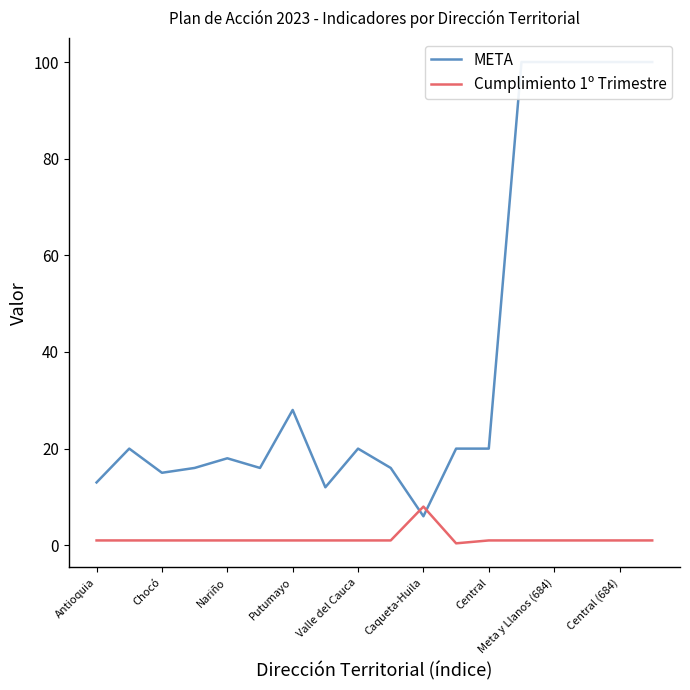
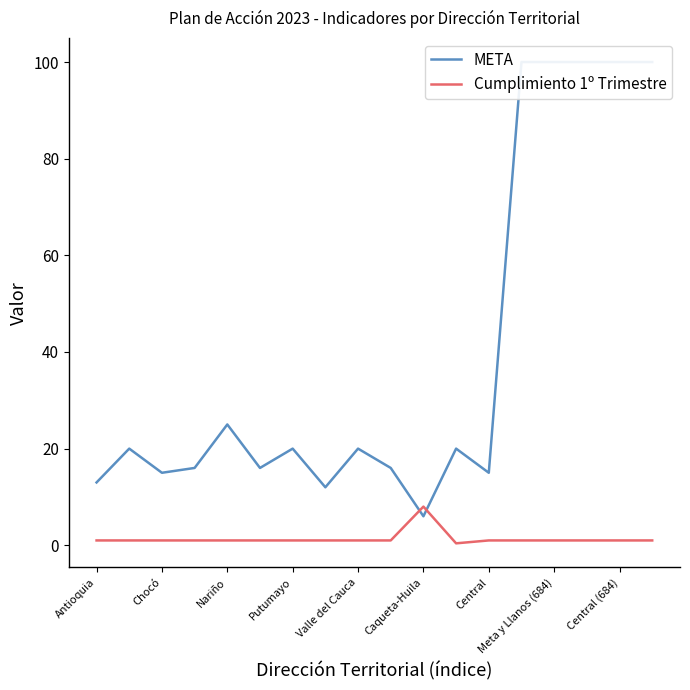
  {
    "META": {
      "Antioquia": 13,
      "Chocó": 15,
-     "Nariño": 18,
-     "Putumayo": 28,
+     "Nariño": 25,
+     "Putumayo": 20,
      "Valle del Cauca": 20,
      "Caqueta-Huila": 6,
-     "Central": 20
+     "Central": 15
    },
    "Cumplimiento 1º Trimestre": {
      "Antioquia": 1,
      "Chocó": 1,
      "Nariño": 1,
      "Putumayo": 1,
      "Valle del Cauca": 1,
      "Caqueta-Huila": 8,
      "Central": 1,
      "Meta y Llanos (684)": 1,
      "Central (684)": 1
    }
  }
